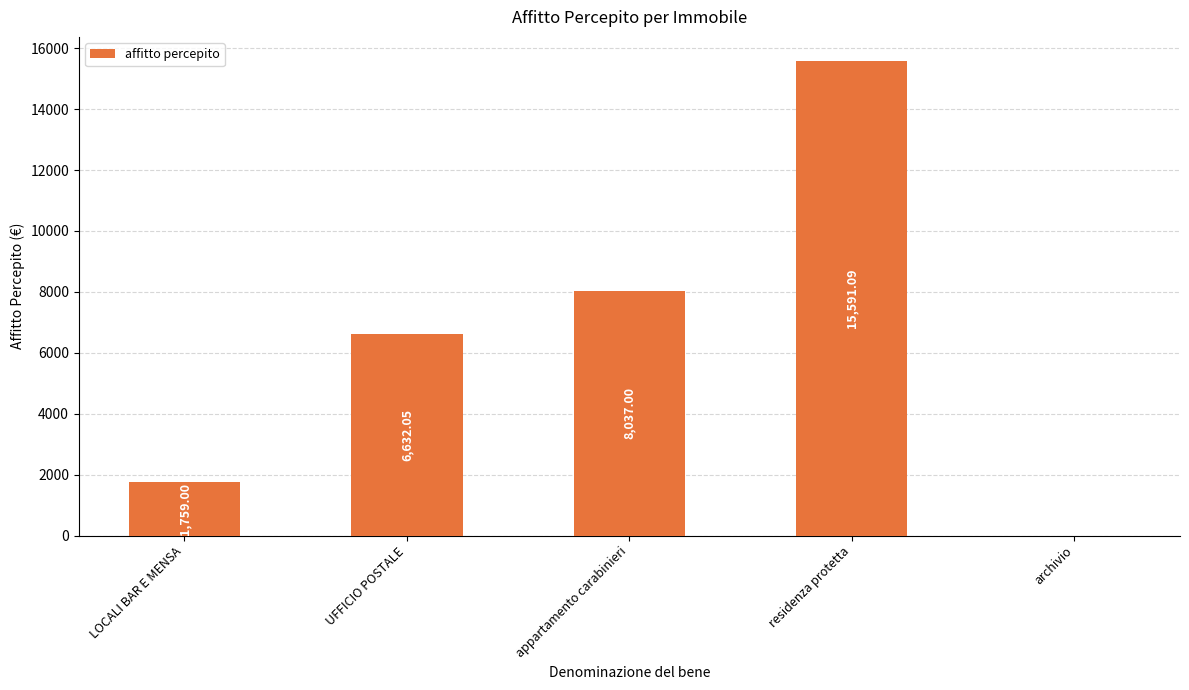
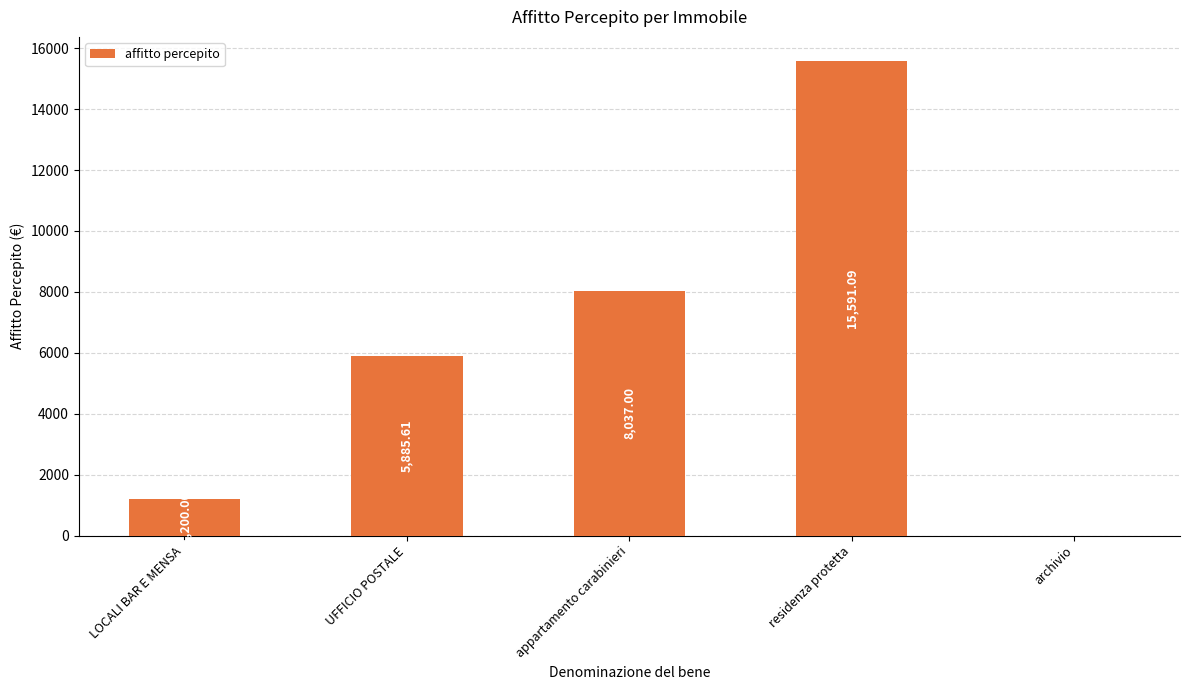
  {
-   "LOCALI BAR E MENSA": "1,759.00",
-   "UFFICIO POSTALE": "6,632.05",
+   "LOCALI BAR E MENSA": "1,200.00",
+   "UFFICIO POSTALE": "5,885.61",
    "appartamento carabinieri": "8,037.00",
    "residenza protetta": "15,591.09"
  }
